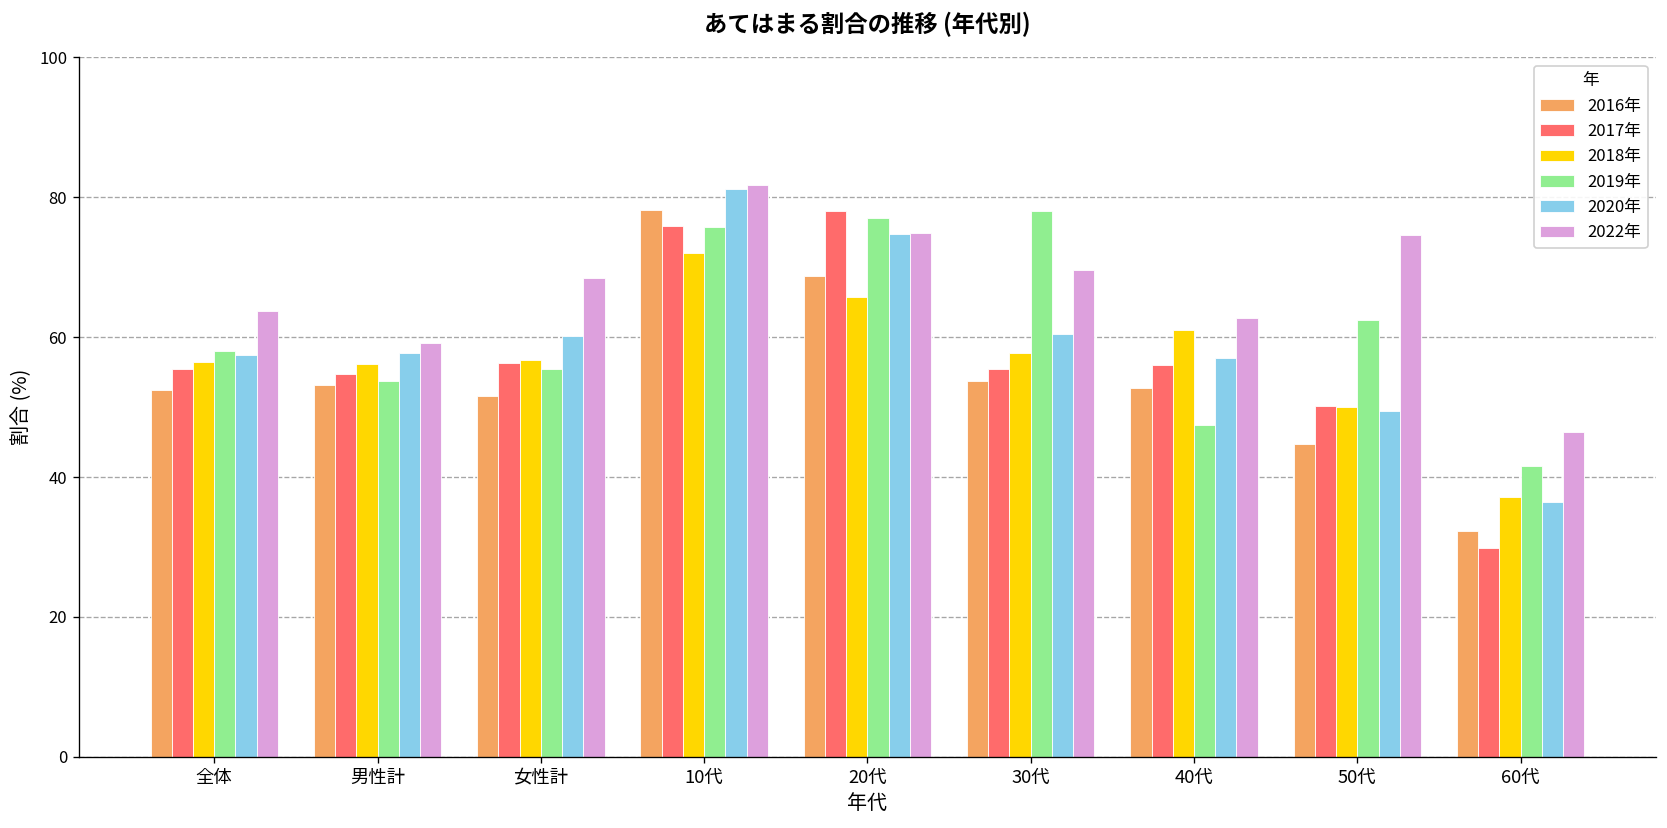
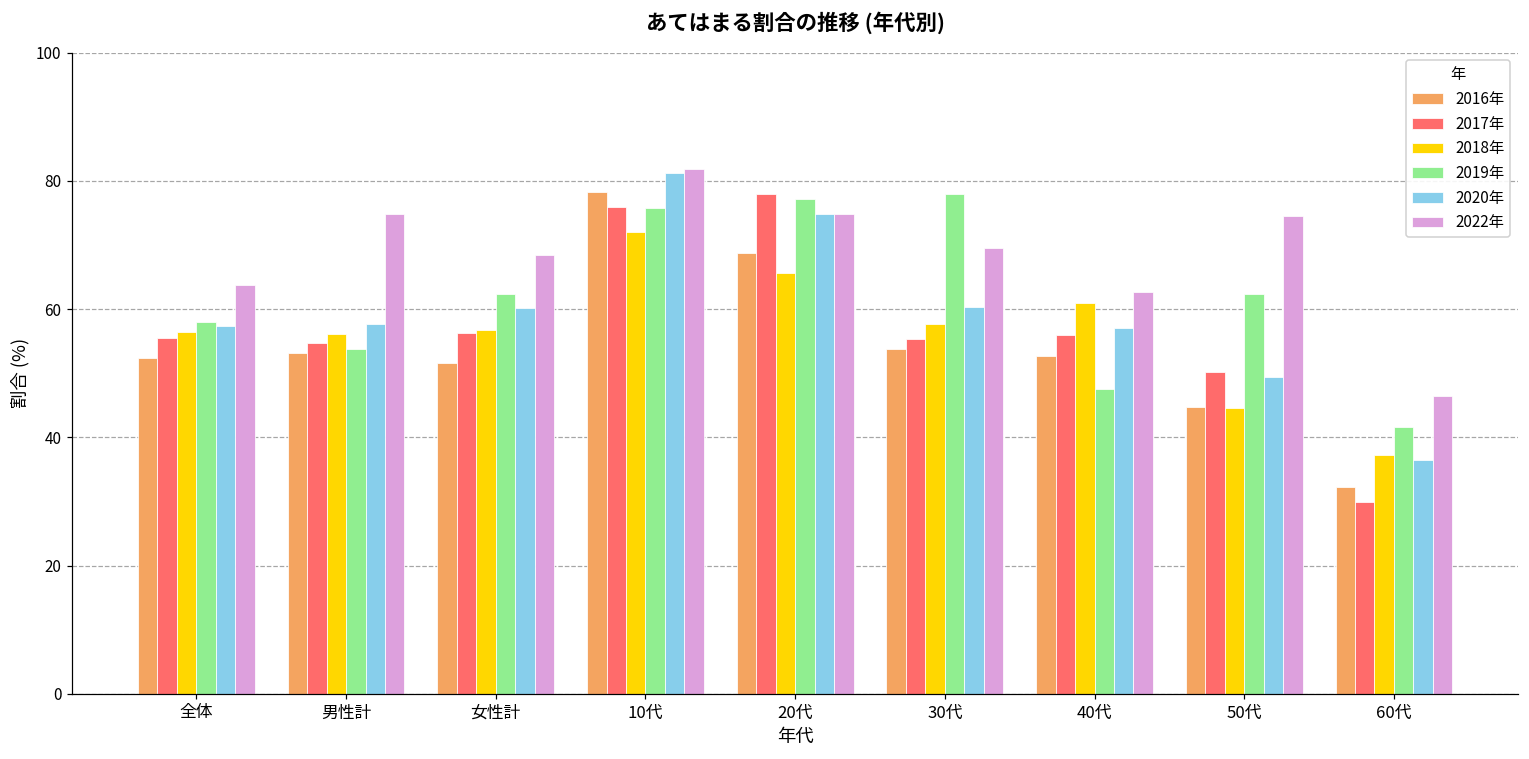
  {
    "2018年": {
      "全体": 56,
      "男性計": 56,
      "女性計": 57,
      "10代": 72,
      "20代": 66,
      "30代": 58,
      "40代": 61,
-     "50代": 50,
+     "50代": 45,
      "60代": 37
    },
    "2019年": {
      "全体": 58,
      "男性計": 54,
-     "女性計": 55,
+     "女性計": 62,
      "10代": 76,
      "20代": 77,
      "30代": 78,
      "40代": 48,
      "50代": 62,
      "60代": 42
    },
    "2020年": {
      "全体": 57,
      "男性計": 58,
      "女性計": 60,
      "10代": 81,
      "20代": 75,
      "30代": 60,
      "40代": 57,
      "50代": 49,
      "60代": 37
    },
    "2022年": {
      "全体": 64,
-     "男性計": 59,
+     "男性計": 75,
      "女性計": 68,
      "10代": 82,
      "20代": 75,
      "30代": 70,
      "40代": 63,
      "50代": 75,
      "60代": 46
    }
  }
